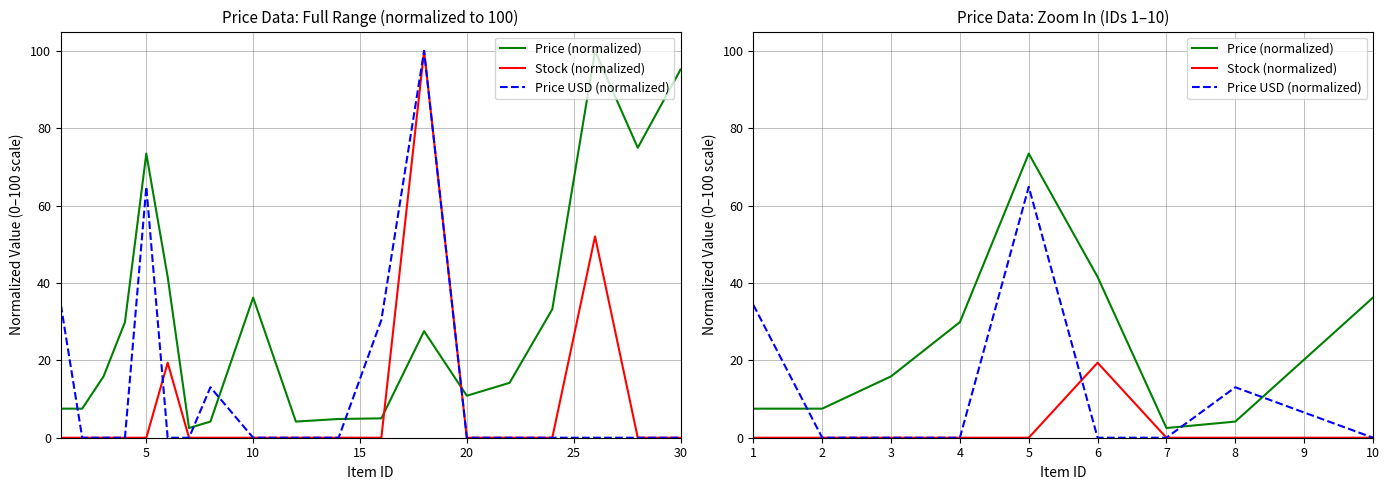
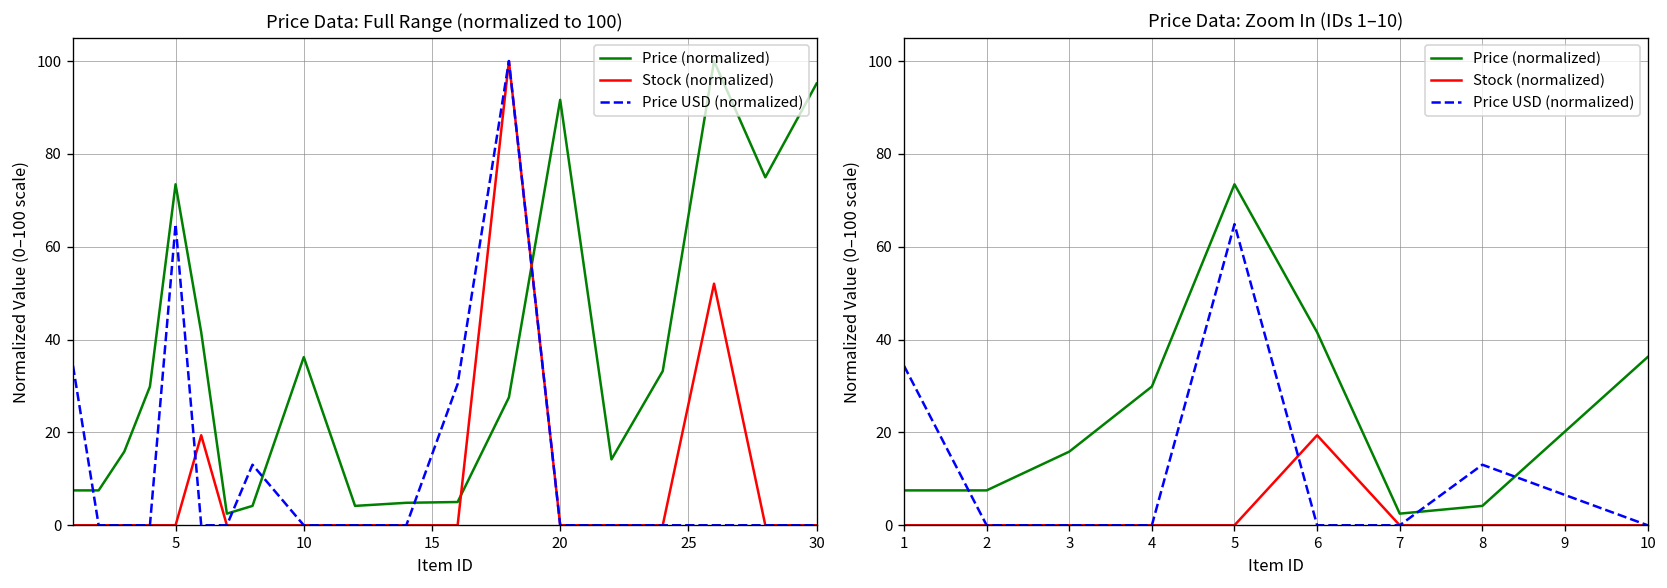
  {
    "Price Data: Full Range (normalized to 100)": {
      "Price (normalized)": {
        "5": 73,
        "10": 36,
-       "20": 11,
+       "20": 92,
        "30": 95
      },
      "Stock (normalized)": {
        "5": 0
      },
      "Price USD (normalized)": {
        "5": 65
      }
    },
    "Price Data: Zoom In (IDs 1–10)": {
      "Price (normalized)": {
        "1": 8,
        "2": 8,
        "3": 16,
        "4": 30,
        "5": 73,
        "6": 42,
        "7": 3,
        "8": 4,
        "10": 36
      },
      "Stock (normalized)": {
        "1": 0,
        "5": 0,
        "6": 19,
        "8": 0
      },
      "Price USD (normalized)": {
        "1": 34,
        "5": 65,
        "6": 0,
        "8": 13
      }
    }
  }
